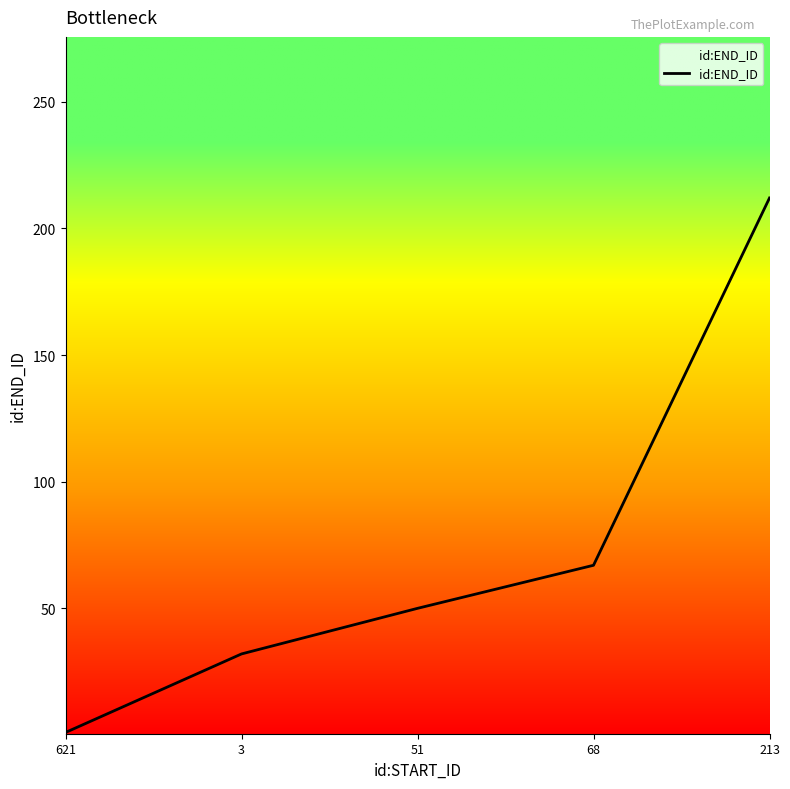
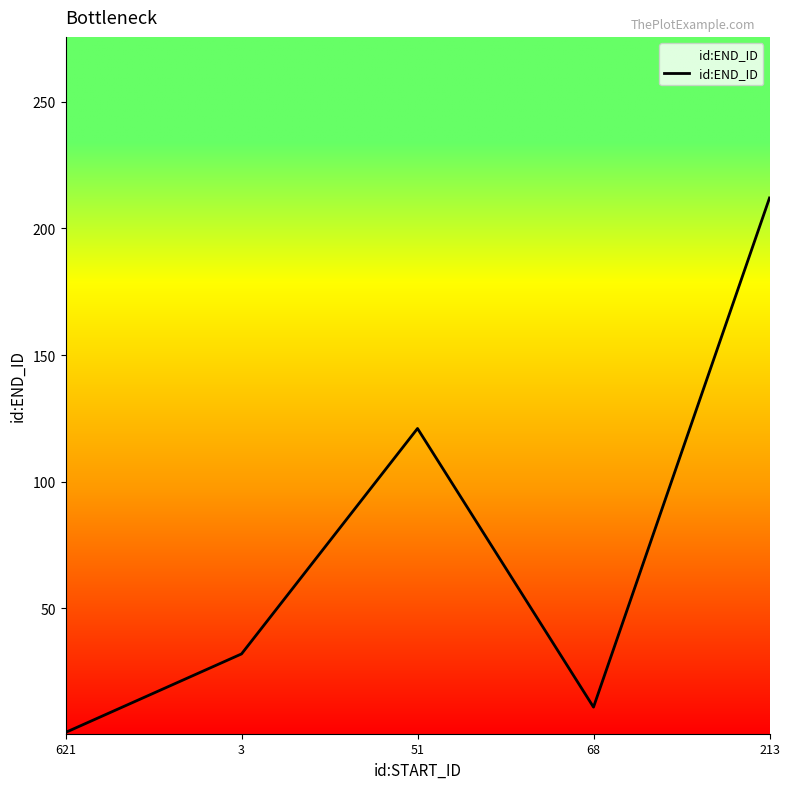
  {
    "621": 1,
    "3": 32,
-   "51": 50,
-   "68": 67,
+   "51": 121,
+   "68": 11,
    "213": 212
  }
